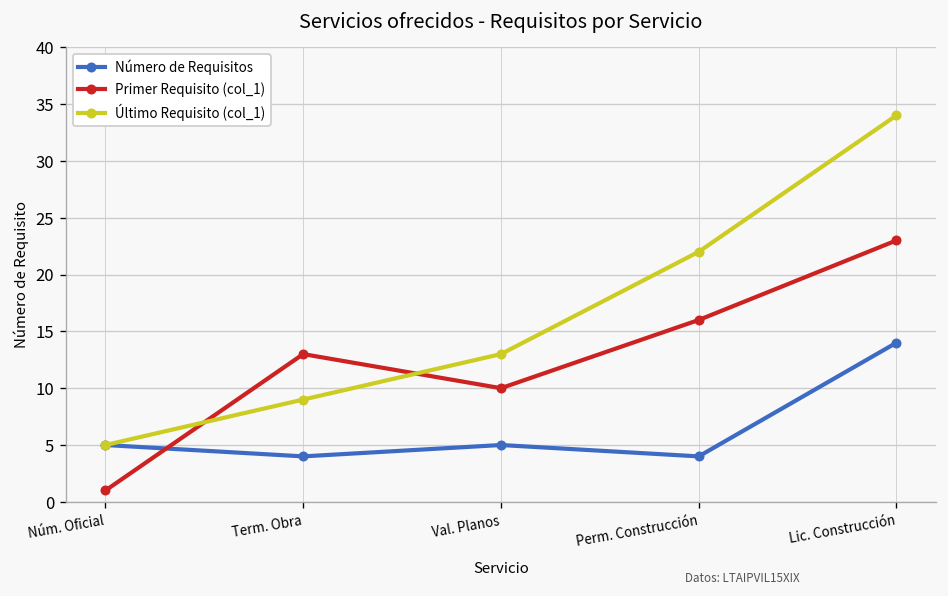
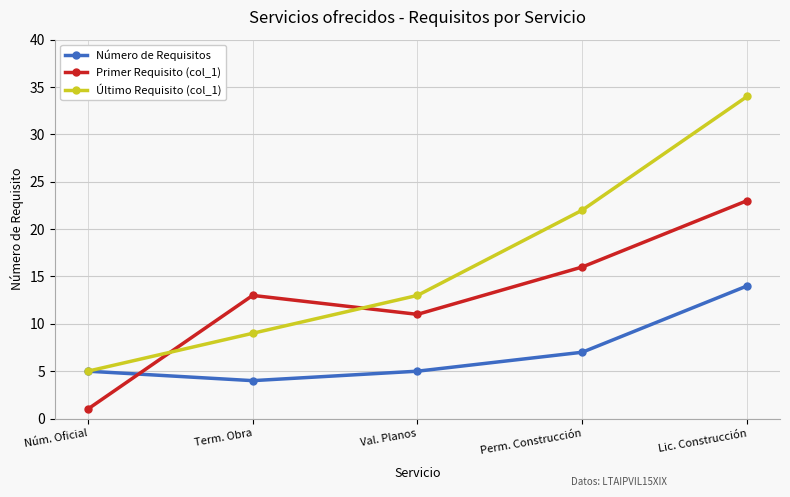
  {
    "Número de Requisitos": {
      "Term. Obra": 4,
      "Val. Planos": 5,
-     "Perm. Construcción": 4,
+     "Perm. Construcción": 7,
      "Lic. Construcción": 14
    },
    "Primer Requisito (col_1)": {
      "Núm. Oficial": 1,
      "Term. Obra": 13,
-     "Val. Planos": 10,
+     "Val. Planos": 11,
      "Perm. Construcción": 16,
      "Lic. Construcción": 23
    },
    "Último Requisito (col_1)": {
      "Term. Obra": 9,
      "Val. Planos": 13,
      "Perm. Construcción": 22,
      "Lic. Construcción": 34
    }
  }
